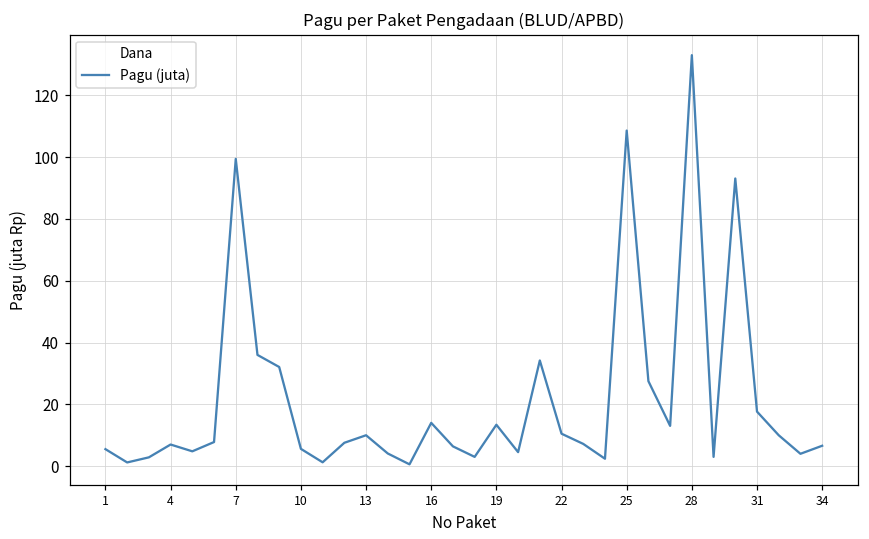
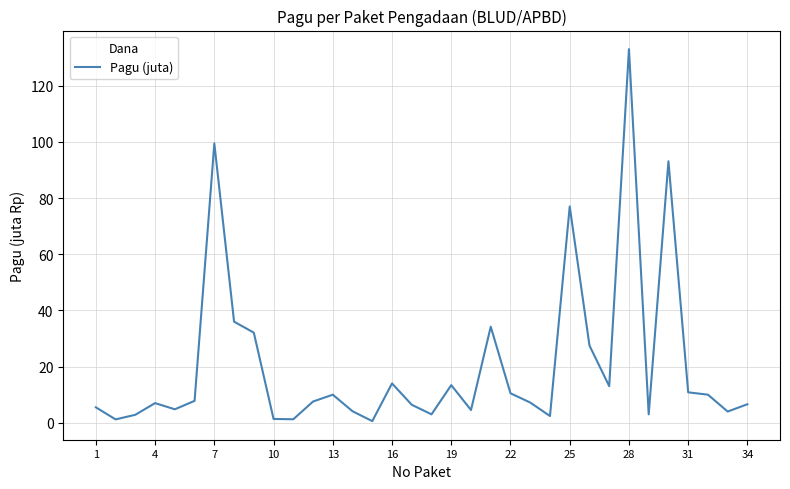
  {
    "1": 6,
    "4": 7,
    "7": 99,
-   "10": 6,
+   "10": 1,
    "13": 10,
    "16": 14,
    "19": 13,
    "22": 11,
-   "25": 109,
+   "25": 77,
    "28": 133,
-   "31": 18,
+   "31": 11,
    "34": 7
  }
